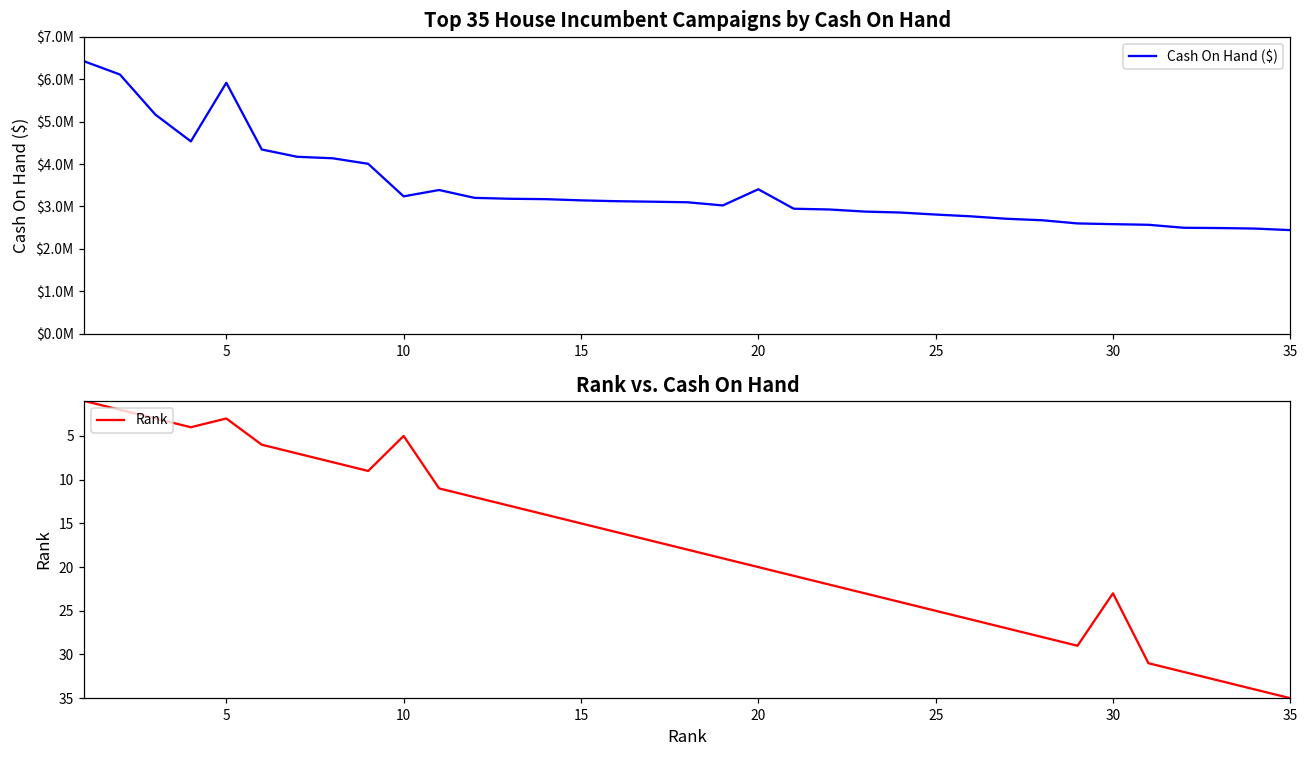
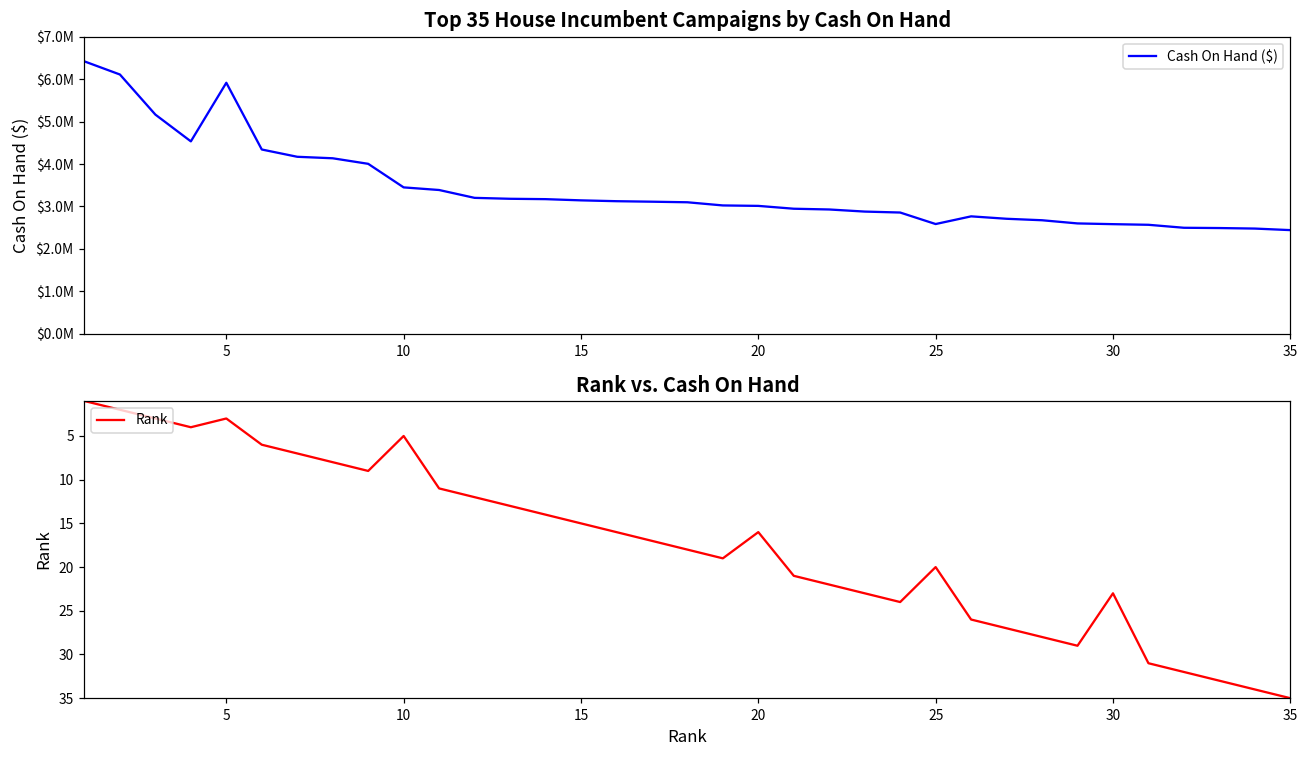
  {
    "Top 35 House Incumbent Campaigns by Cash On Hand": {
      "5": "$5900000",
-     "10": "$3200000",
+     "10": "$3400000",
      "15": "$3100000",
-     "20": "$3400000",
-     "25": "$2800000",
+     "20": "$3000000",
+     "25": "$2600000",
      "30": "$2600000",
      "35": "$2400000"
    },
    "Rank vs. Cash On Hand": {
      "5": "3",
      "10": "5",
      "15": "15",
-     "20": "20",
-     "25": "25",
+     "20": "16",
+     "25": "20",
      "30": "23",
      "35": "35"
    }
  }
